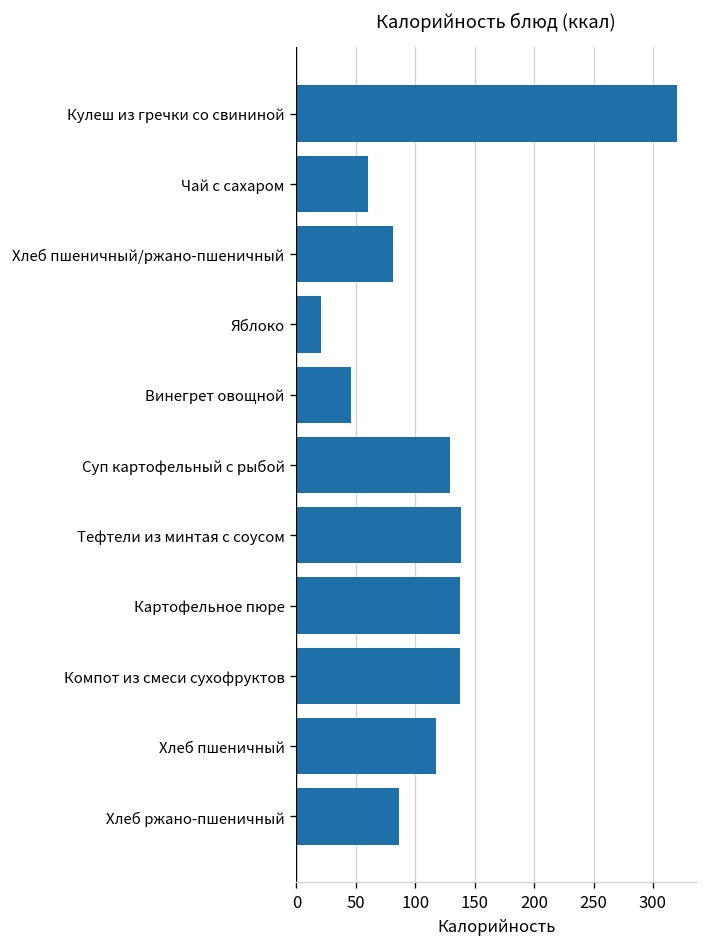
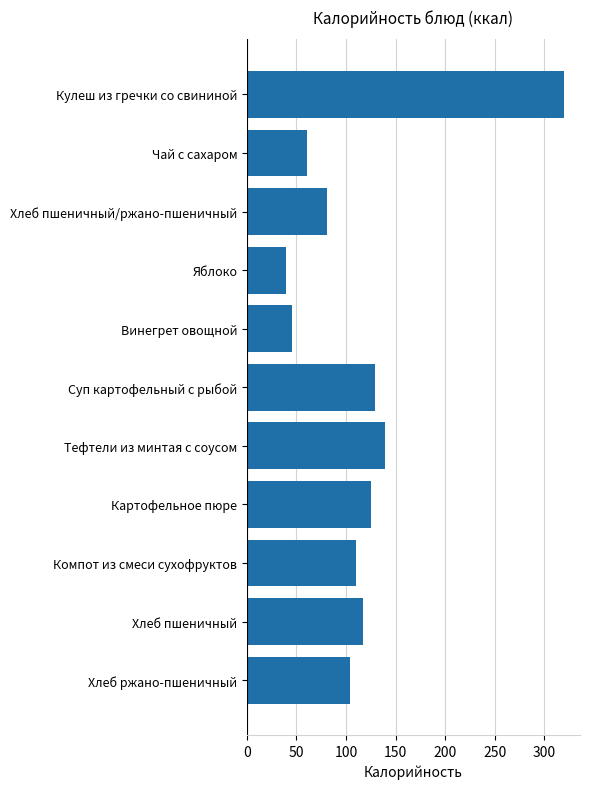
  {
    "Кулеш из гречки со свининой": 320,
    "Чай с сахаром": 60,
    "Хлеб пшеничный/ржано-пшеничный": 80,
-   "Яблоко": 20,
+   "Яблоко": 40,
    "Винегрет овощной": 50,
    "Суп картофельный с рыбой": 130,
    "Тефтели из минтая с соусом": 140,
-   "Картофельное пюре": 140,
-   "Компот из смеси сухофруктов": 140,
+   "Картофельное пюре": 130,
+   "Компот из смеси сухофруктов": 110,
    "Хлеб пшеничный": 120,
-   "Хлеб ржано-пшеничный": 90
+   "Хлеб ржано-пшеничный": 100
  }
